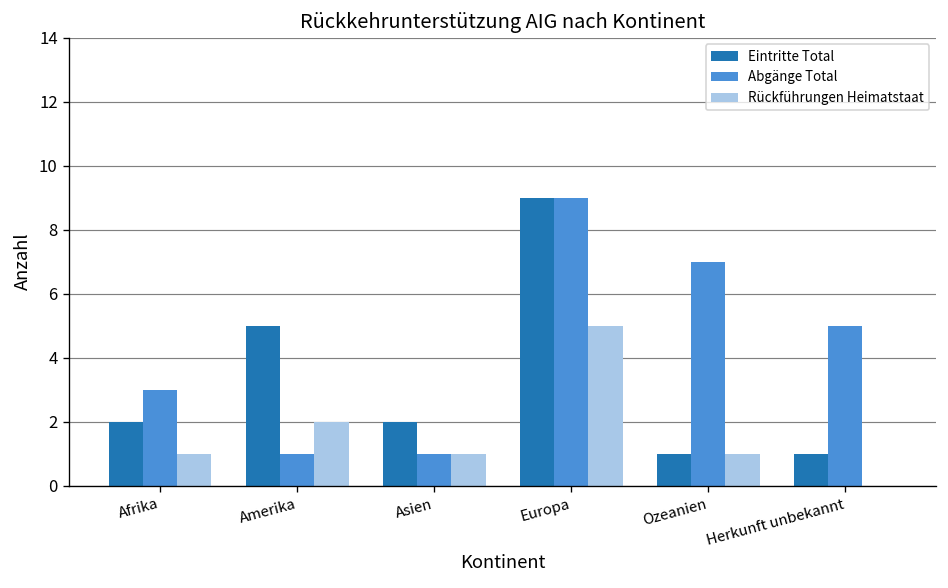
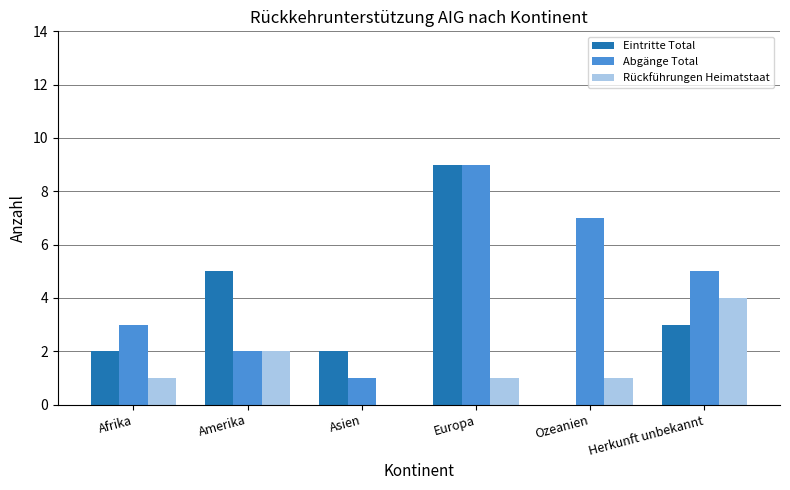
  {
    "Eintritte Total": {
      "Afrika": 2,
      "Amerika": 5,
      "Asien": 2,
      "Europa": 9,
-     "Ozeanien": 1,
-     "Herkunft unbekannt": 1
+     "Ozeanien": 0,
+     "Herkunft unbekannt": 3
    },
    "Abgänge Total": {
      "Afrika": 3,
-     "Amerika": 1,
+     "Amerika": 2,
      "Asien": 1,
      "Europa": 9,
      "Ozeanien": 7,
      "Herkunft unbekannt": 5
    },
    "Rückführungen Heimatstaat": {
      "Afrika": 1,
      "Amerika": 2,
-     "Asien": 1,
-     "Europa": 5,
+     "Asien": 0,
+     "Europa": 1,
      "Ozeanien": 1,
-     "Herkunft unbekannt": 0
+     "Herkunft unbekannt": 4
    }
  }
